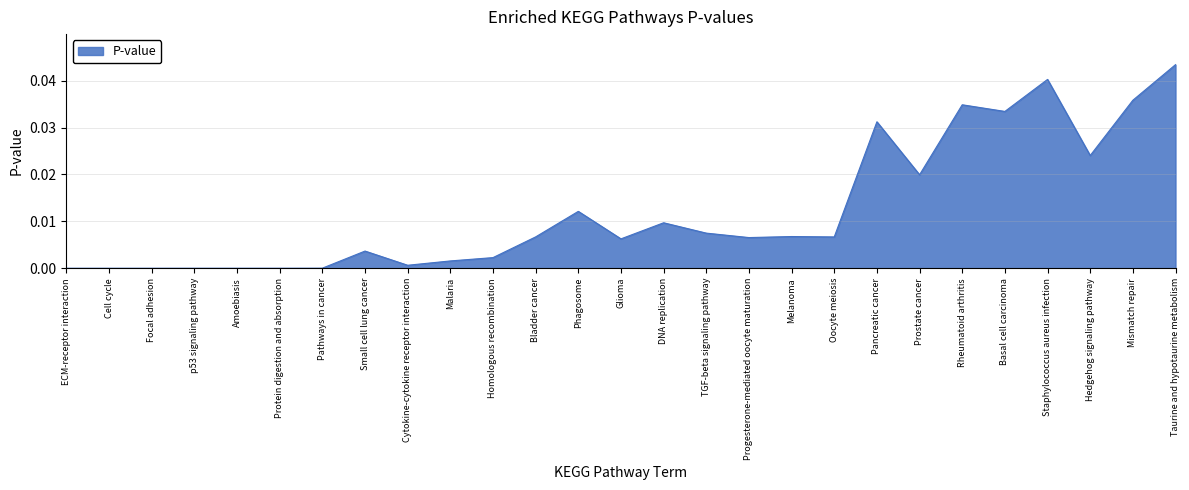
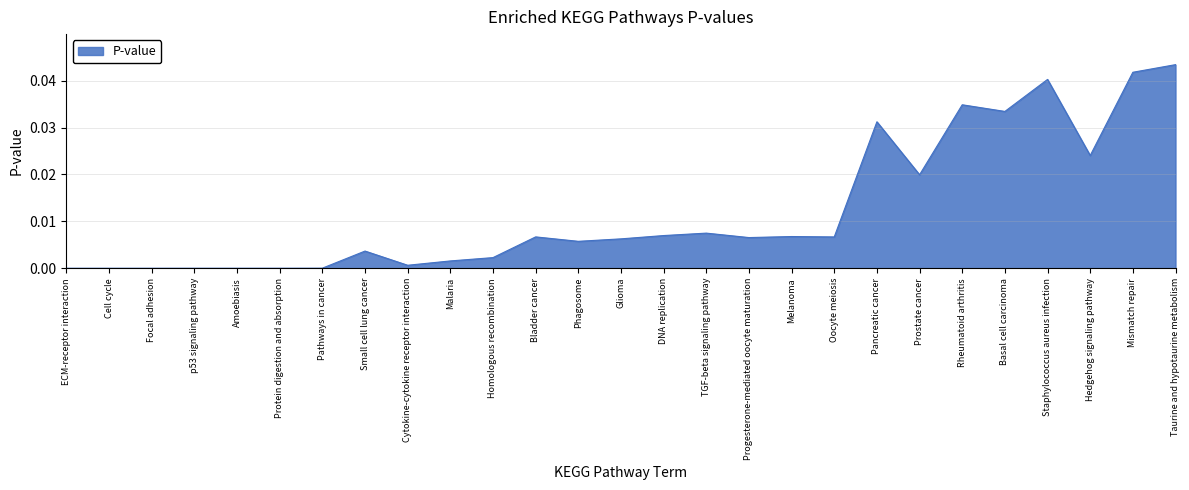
  {
    "ECM-receptor interaction": 0.000,
    "Cell cycle": 0.000,
    "Focal adhesion": 0.000,
    "p53 signaling pathway": 0.000,
    "Amoebiasis": 0.000,
    "Protein digestion and absorption": 0.000,
    "Pathways in cancer": 0.000,
    "Small cell lung cancer": 0.004,
    "Cytokine-cytokine receptor interaction": 0.001,
    "Malaria": 0.002,
    "Homologous recombination": 0.002,
    "Bladder cancer": 0.007,
-   "Phagosome": 0.012,
+   "Phagosome": 0.006,
    "Glioma": 0.006,
-   "DNA replication": 0.010,
+   "DNA replication": 0.007,
    "TGF-beta signaling pathway": 0.007,
    "Progesterone-mediated oocyte maturation": 0.007,
    "Melanoma": 0.007,
    "Oocyte meiosis": 0.007,
    "Pancreatic cancer": 0.031,
    "Prostate cancer": 0.020,
    "Rheumatoid arthritis": 0.035,
    "Basal cell carcinoma": 0.033,
    "Staphylococcus aureus infection": 0.040,
    "Hedgehog signaling pathway": 0.024,
-   "Mismatch repair": 0.036,
+   "Mismatch repair": 0.042,
    "Taurine and hypotaurine metabolism": 0.043
  }
